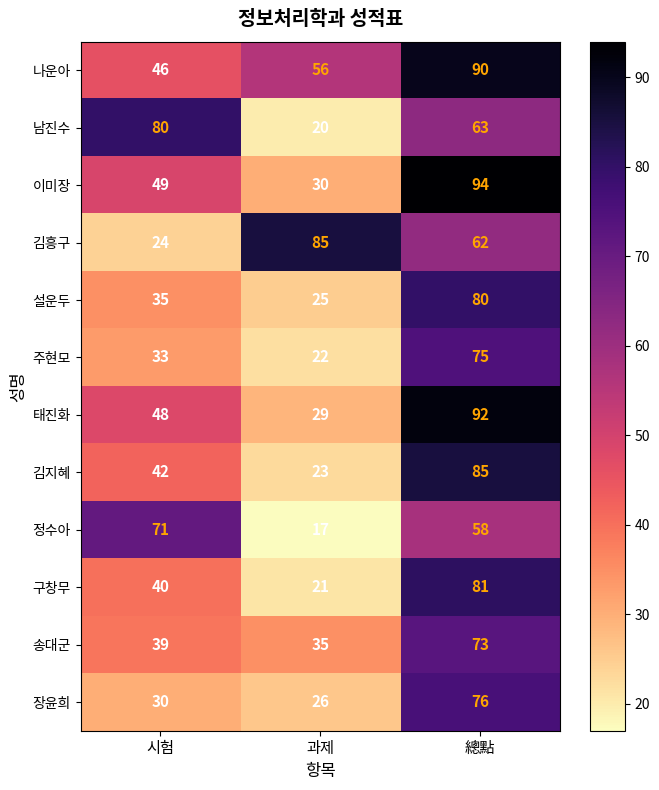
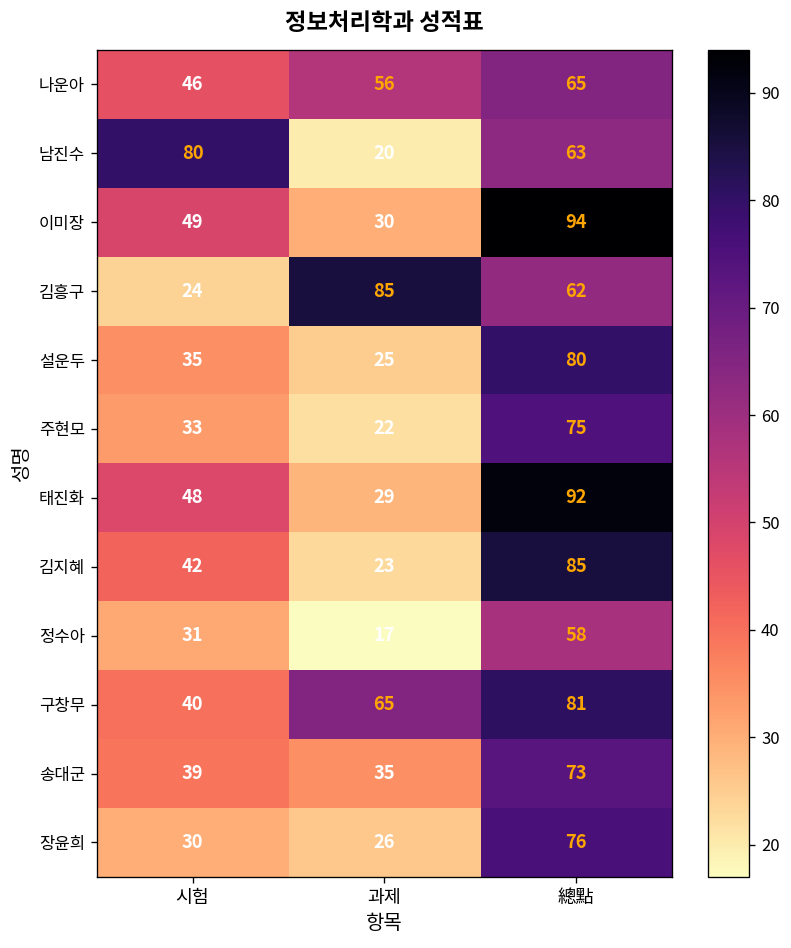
  {
    "나운아": {
      "시험": 46,
      "과제": 56,
-     "總點": 90
+     "總點": 65
    },
    "남진수": {
      "시험": 80,
      "과제": 20,
      "總點": 63
    },
    "이미장": {
      "시험": 49,
      "과제": 30,
      "總點": 94
    },
    "김흥구": {
      "시험": 24,
      "과제": 85,
      "總點": 62
    },
    "설운두": {
      "시험": 35,
      "과제": 25,
      "總點": 80
    },
    "주현모": {
      "시험": 33,
      "과제": 22,
      "總點": 75
    },
    "태진화": {
      "시험": 48,
      "과제": 29,
      "總點": 92
    },
    "김지혜": {
      "시험": 42,
      "과제": 23,
      "總點": 85
    },
    "정수아": {
-     "시험": 71,
+     "시험": 31,
      "과제": 17,
      "總點": 58
    },
    "구창무": {
      "시험": 40,
-     "과제": 21,
+     "과제": 65,
      "總點": 81
    },
    "송대군": {
      "시험": 39,
      "과제": 35,
      "總點": 73
    },
    "장윤희": {
      "시험": 30,
      "과제": 26,
      "總點": 76
    }
  }
